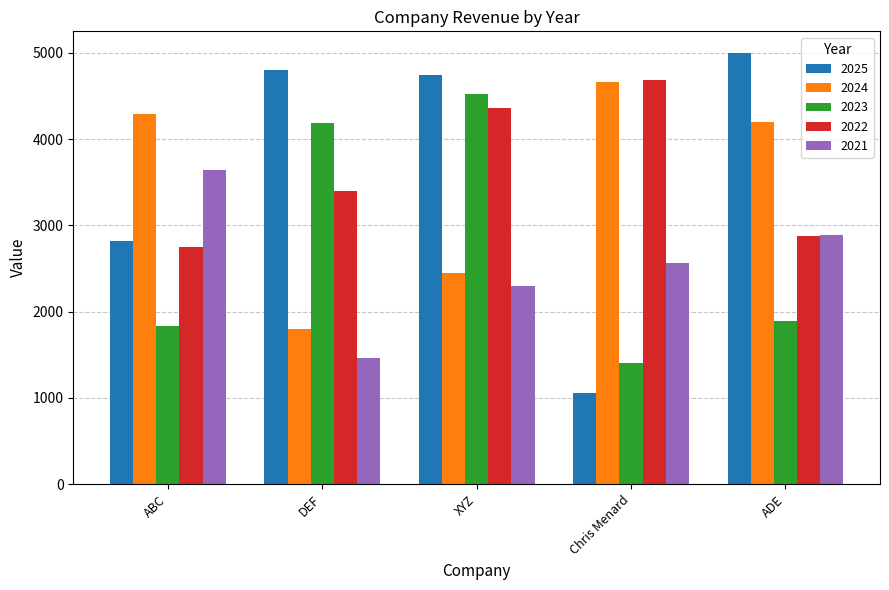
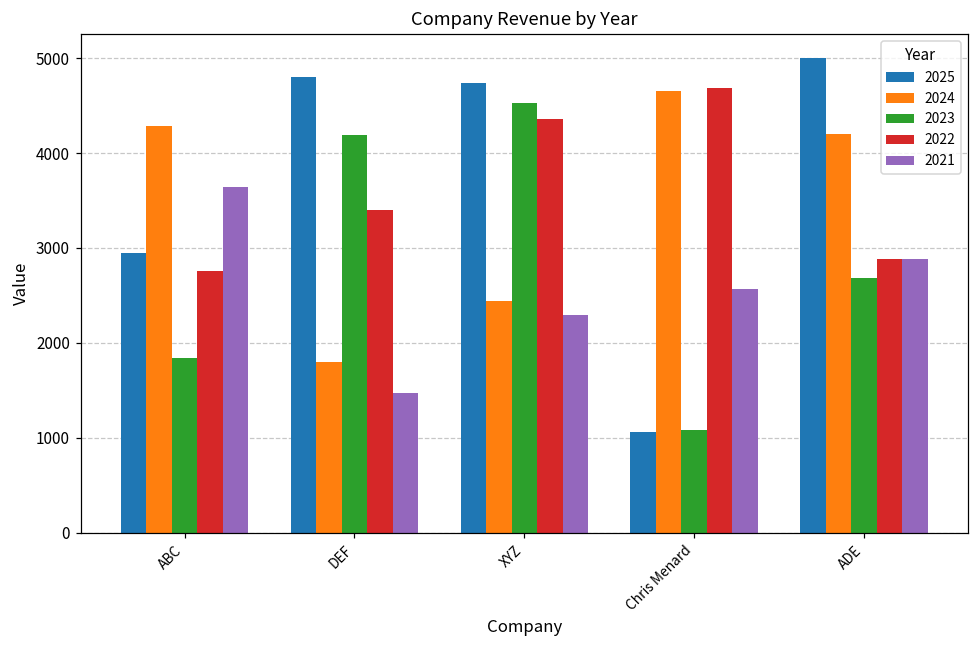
  {
    "2025": {
-     "ABC": 2800,
+     "ABC": 2900,
      "DEF": 4800,
      "XYZ": 4700,
      "Chris Menard": 1100,
      "ADE": 5000
    },
    "2024": {
      "ABC": 4300,
      "DEF": 1800,
      "XYZ": 2400,
      "Chris Menard": 4700,
      "ADE": 4200
    },
    "2023": {
      "ABC": 1800,
      "DEF": 4200,
      "XYZ": 4500,
-     "Chris Menard": 1400,
-     "ADE": 1900
+     "Chris Menard": 1100,
+     "ADE": 2700
    },
    "2022": {
      "ABC": 2800,
      "DEF": 3400,
      "XYZ": 4400,
      "Chris Menard": 4700,
      "ADE": 2900
    },
    "2021": {
      "ABC": 3600,
      "DEF": 1500,
      "XYZ": 2300,
      "Chris Menard": 2600,
      "ADE": 2900
    }
  }
